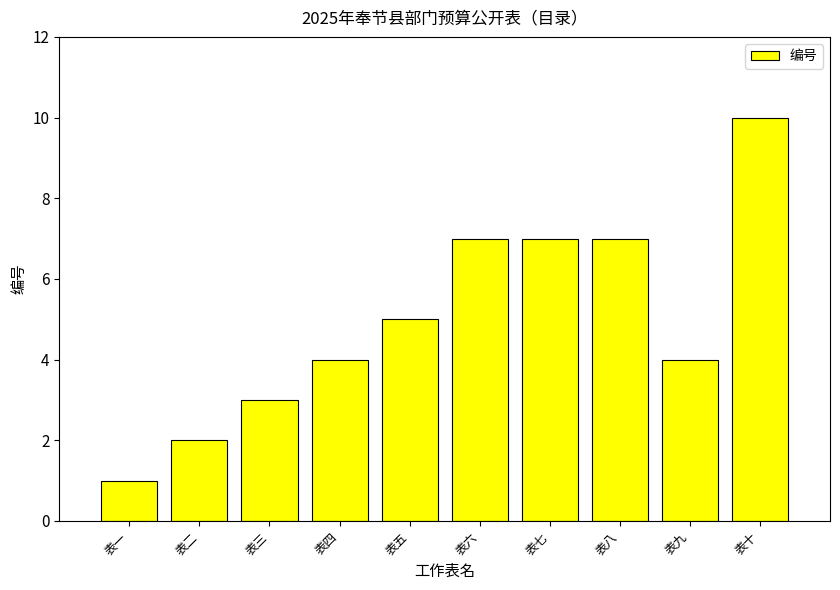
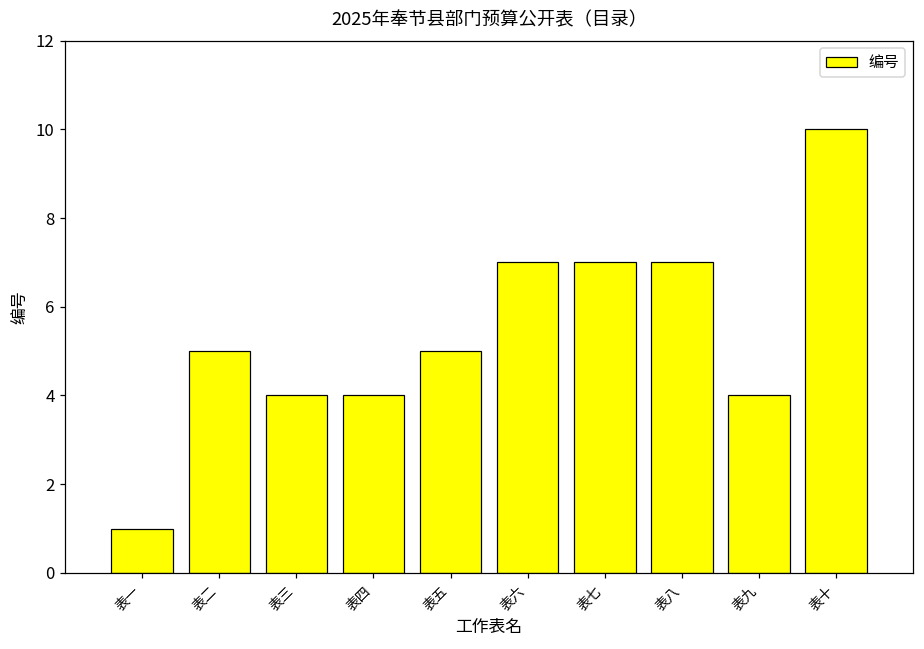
  {
    "表一": 1,
-   "表二": 2,
-   "表三": 3,
+   "表二": 5,
+   "表三": 4,
    "表四": 4,
    "表五": 5,
    "表六": 7,
    "表七": 7,
    "表八": 7,
    "表九": 4,
    "表十": 10
  }
